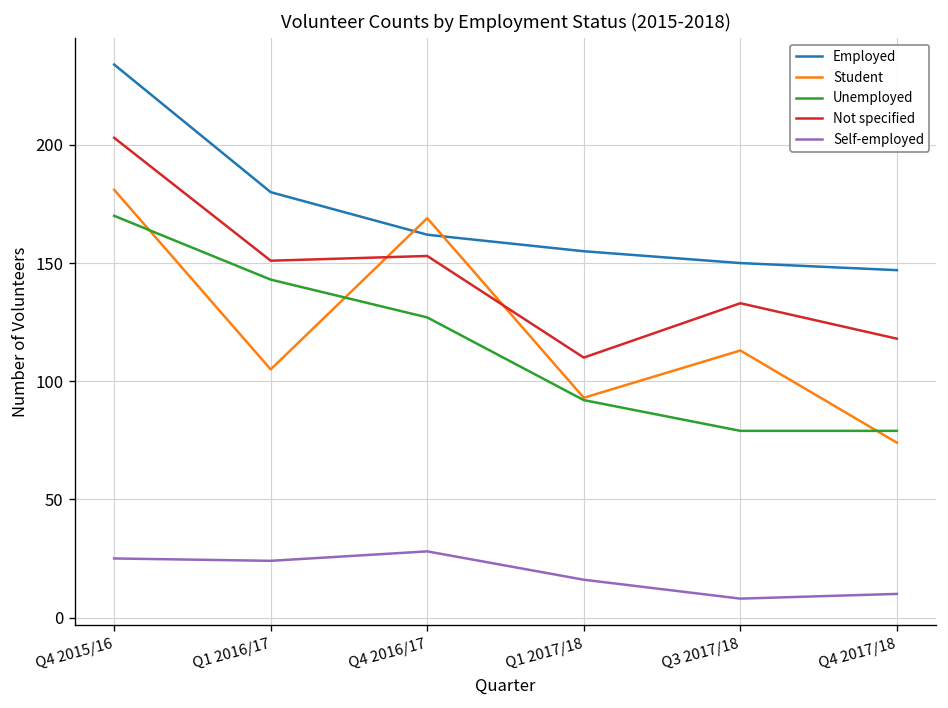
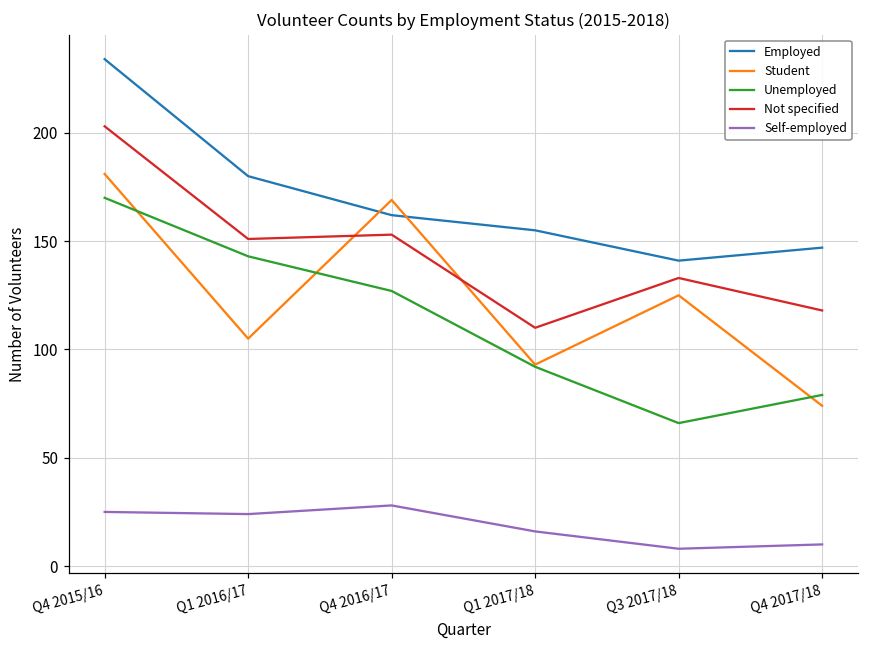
  {
    "Employed": {
      "Q4 2015/16": 234,
      "Q1 2016/17": 180,
      "Q4 2016/17": 162,
      "Q1 2017/18": 155,
-     "Q3 2017/18": 150,
+     "Q3 2017/18": 141,
      "Q4 2017/18": 147
    },
    "Student": {
      "Q4 2015/16": 181,
      "Q1 2016/17": 105,
      "Q4 2016/17": 169,
-     "Q3 2017/18": 113,
+     "Q3 2017/18": 125,
      "Q4 2017/18": 74
    },
    "Unemployed": {
      "Q4 2015/16": 170,
      "Q1 2016/17": 143,
      "Q4 2016/17": 127,
-     "Q3 2017/18": 79,
+     "Q3 2017/18": 66,
      "Q4 2017/18": 79
    },
    "Not specified": {
      "Q4 2015/16": 203,
      "Q1 2016/17": 151,
      "Q4 2016/17": 153,
      "Q1 2017/18": 110,
      "Q3 2017/18": 133,
      "Q4 2017/18": 118
    },
    "Self-employed": {
      "Q4 2015/16": 25,
      "Q1 2016/17": 24,
      "Q4 2016/17": 28,
      "Q1 2017/18": 16,
      "Q3 2017/18": 8,
      "Q4 2017/18": 10
    }
  }
